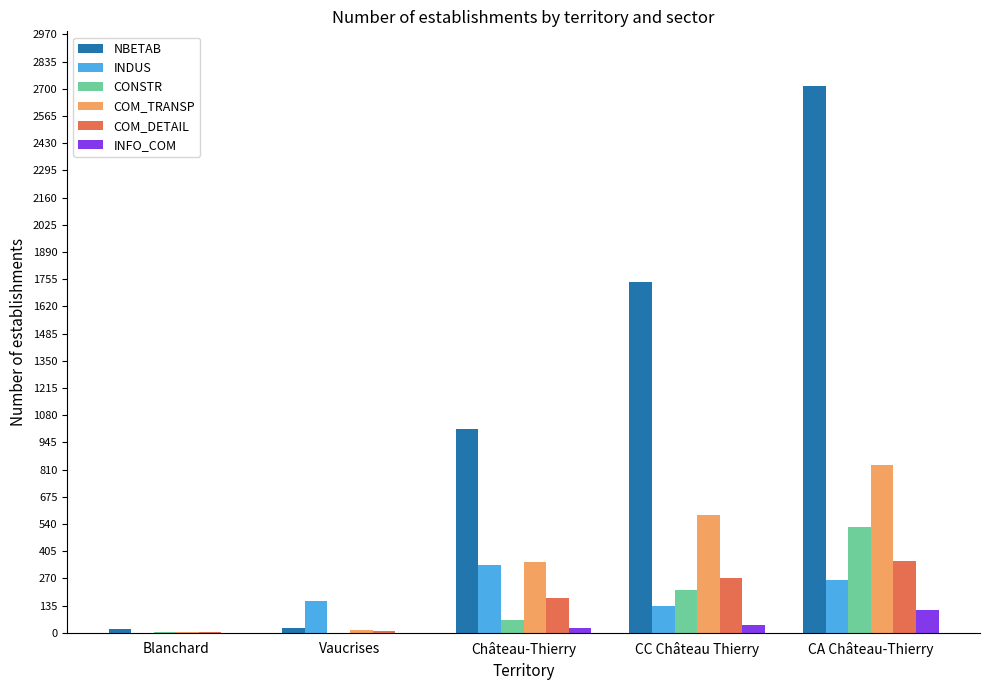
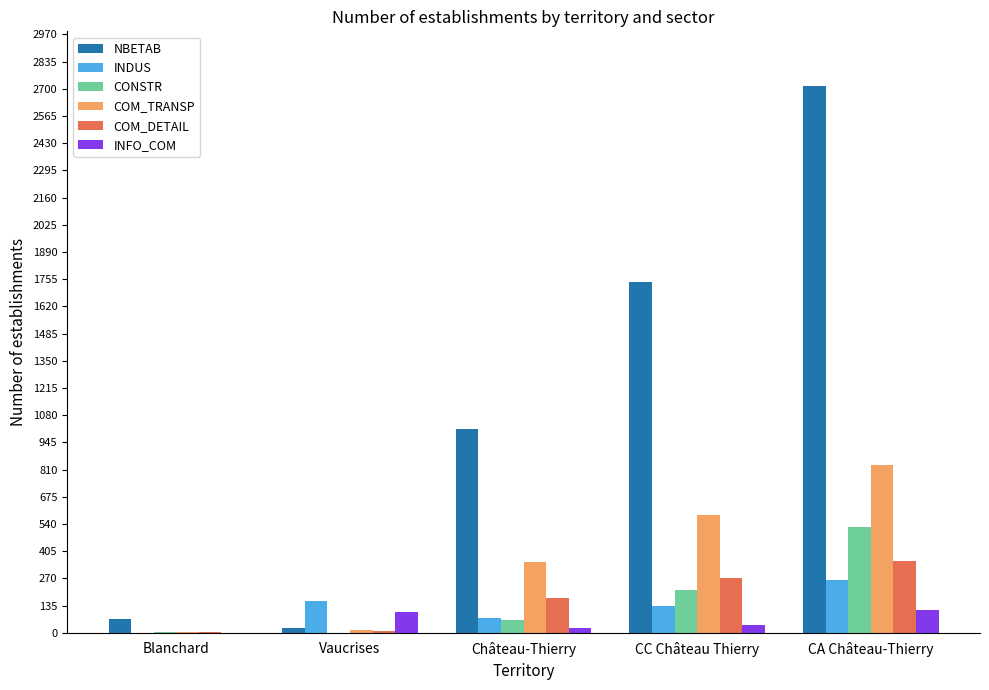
  {
    "NBETAB": {
-     "Blanchard": 20,
+     "Blanchard": 70,
      "Vaucrises": 20,
      "Château-Thierry": 1010,
      "CC Château Thierry": 1740,
      "CA Château-Thierry": 2710
    },
    "INDUS": {
      "Vaucrises": 160,
-     "Château-Thierry": 340,
+     "Château-Thierry": 70,
      "CC Château Thierry": 130,
      "CA Château-Thierry": 260
    },
    "CONSTR": {
      "Château-Thierry": 60,
      "CC Château Thierry": 210,
      "CA Château-Thierry": 530
    },
    "INFO_COM": {
-     "Vaucrises": 0,
+     "Vaucrises": 100,
      "Château-Thierry": 20,
      "CC Château Thierry": 40,
      "CA Château-Thierry": 110
    }
  }
